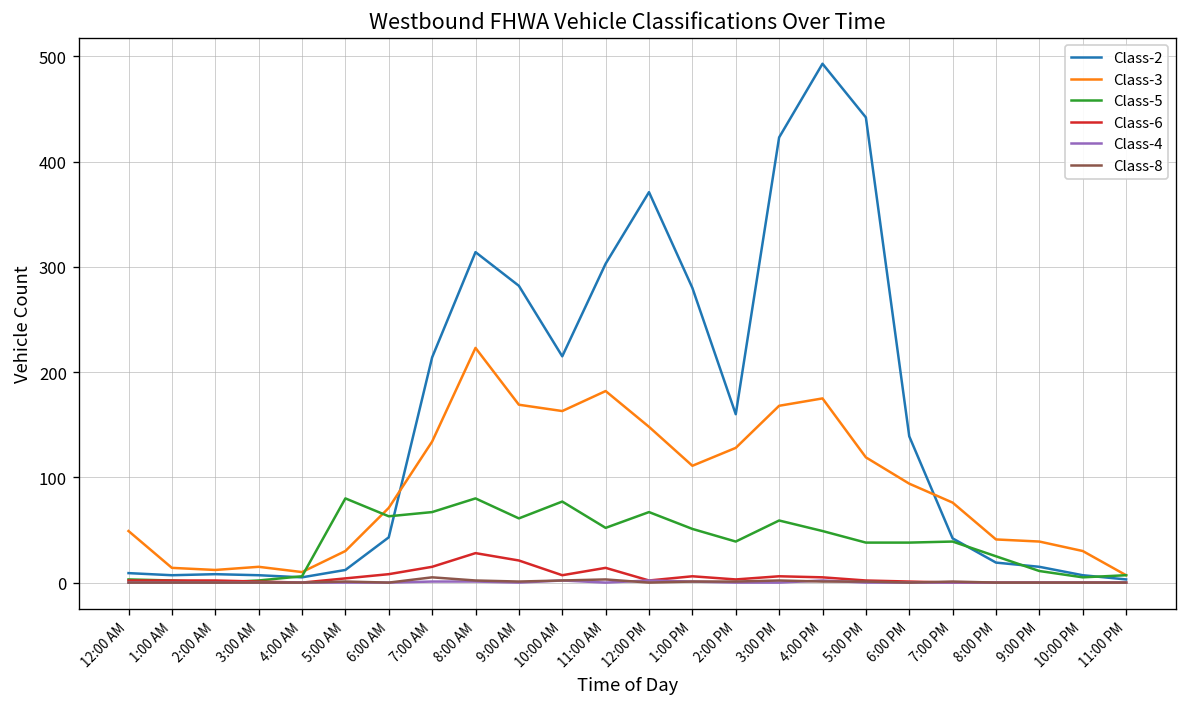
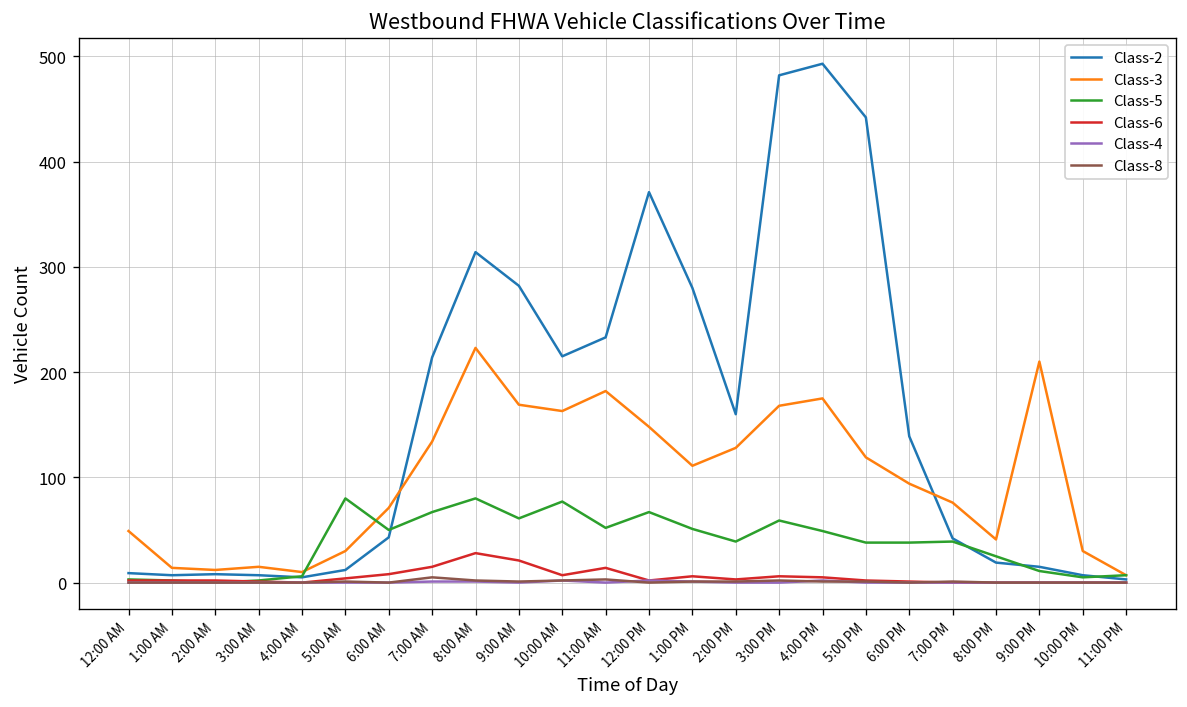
  {
    "Class-2": {
      "12:00 AM": 10,
      "1:00 AM": 10,
      "2:00 AM": 10,
      "3:00 AM": 10,
      "5:00 AM": 10,
      "6:00 AM": 40,
      "7:00 AM": 210,
      "8:00 AM": 310,
      "9:00 AM": 280,
      "10:00 AM": 220,
-     "11:00 AM": 300,
+     "11:00 AM": 230,
      "12:00 PM": 370,
      "1:00 PM": 280,
      "2:00 PM": 160,
-     "3:00 PM": 420,
+     "3:00 PM": 480,
      "4:00 PM": 490,
      "5:00 PM": 440,
      "6:00 PM": 140,
      "7:00 PM": 40,
      "8:00 PM": 20,
      "9:00 PM": 20,
      "11:00 PM": 0
    },
    "Class-3": {
      "12:00 AM": 50,
      "1:00 AM": 10,
      "2:00 AM": 10,
      "3:00 AM": 20,
      "4:00 AM": 10,
      "5:00 AM": 30,
      "6:00 AM": 70,
      "7:00 AM": 130,
      "8:00 AM": 220,
      "9:00 AM": 170,
      "10:00 AM": 160,
      "11:00 AM": 180,
      "12:00 PM": 150,
      "1:00 PM": 110,
      "2:00 PM": 130,
      "3:00 PM": 170,
      "4:00 PM": 180,
      "5:00 PM": 120,
      "6:00 PM": 90,
      "7:00 PM": 80,
      "8:00 PM": 40,
-     "9:00 PM": 40,
+     "9:00 PM": 210,
      "10:00 PM": 30
    },
    "Class-5": {
      "5:00 AM": 80,
-     "6:00 AM": 60,
+     "6:00 AM": 50,
      "7:00 AM": 70,
      "8:00 AM": 80,
      "9:00 AM": 60,
      "10:00 AM": 80,
      "11:00 AM": 50,
      "12:00 PM": 70,
      "1:00 PM": 50,
      "2:00 PM": 40,
      "3:00 PM": 60,
      "4:00 PM": 50,
      "5:00 PM": 40,
      "6:00 PM": 40,
      "7:00 PM": 40,
      "8:00 PM": 30,
      "9:00 PM": 10
    },
    "Class-6": {
      "5:00 AM": 0,
      "6:00 AM": 10,
      "7:00 AM": 20,
      "8:00 AM": 30,
      "9:00 AM": 20,
      "10:00 AM": 10,
      "11:00 AM": 10,
      "1:00 PM": 10,
      "3:00 PM": 10,
      "4:00 PM": 10
    },
    "Class-4": {
      "7:00 AM": 0,
      "11:00 AM": 0
    },
    "Class-8": {
      "7:00 AM": 10,
      "11:00 AM": 0
    }
  }
